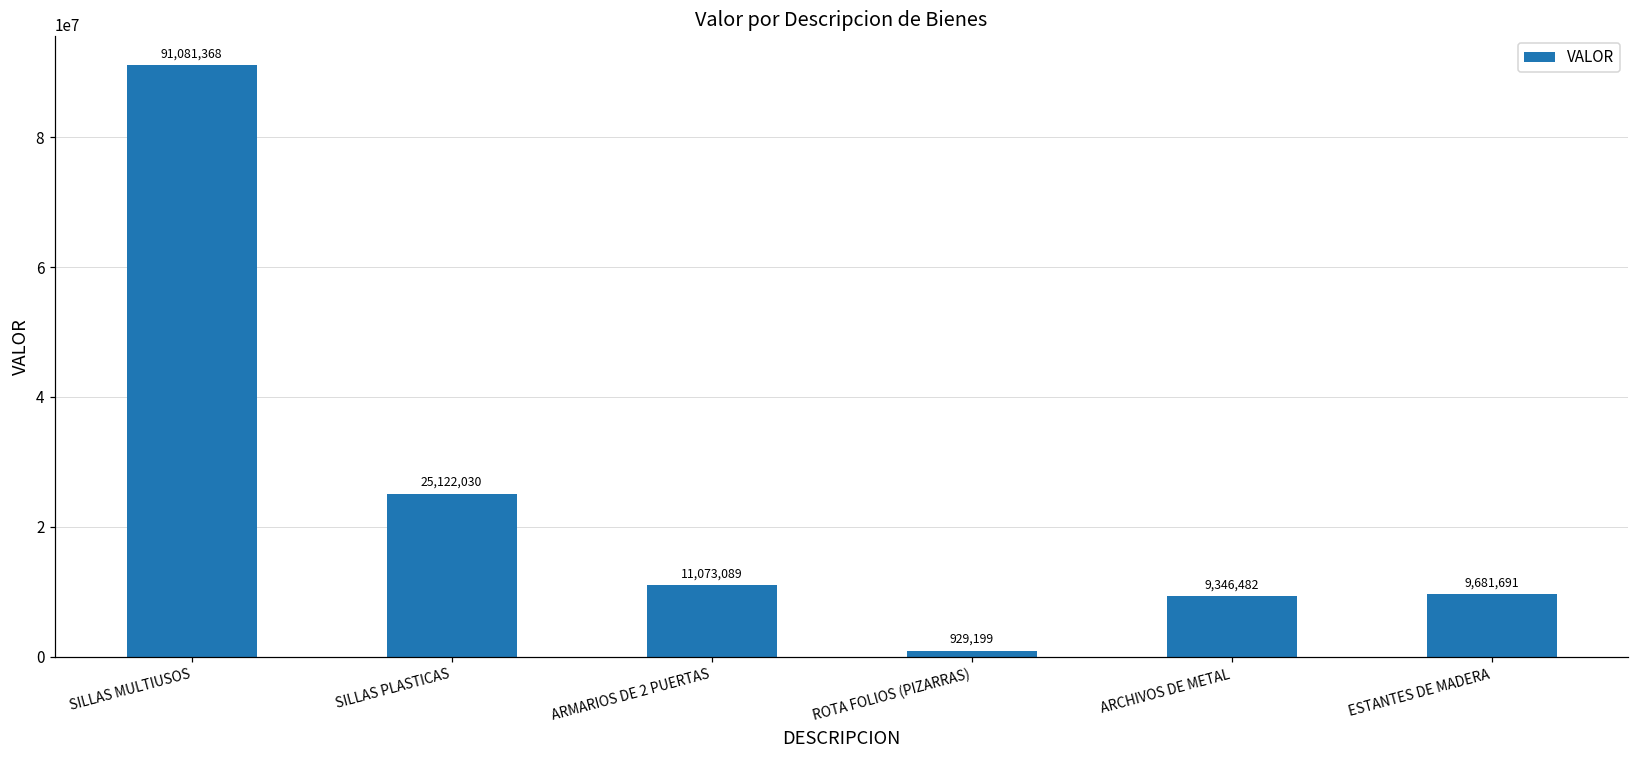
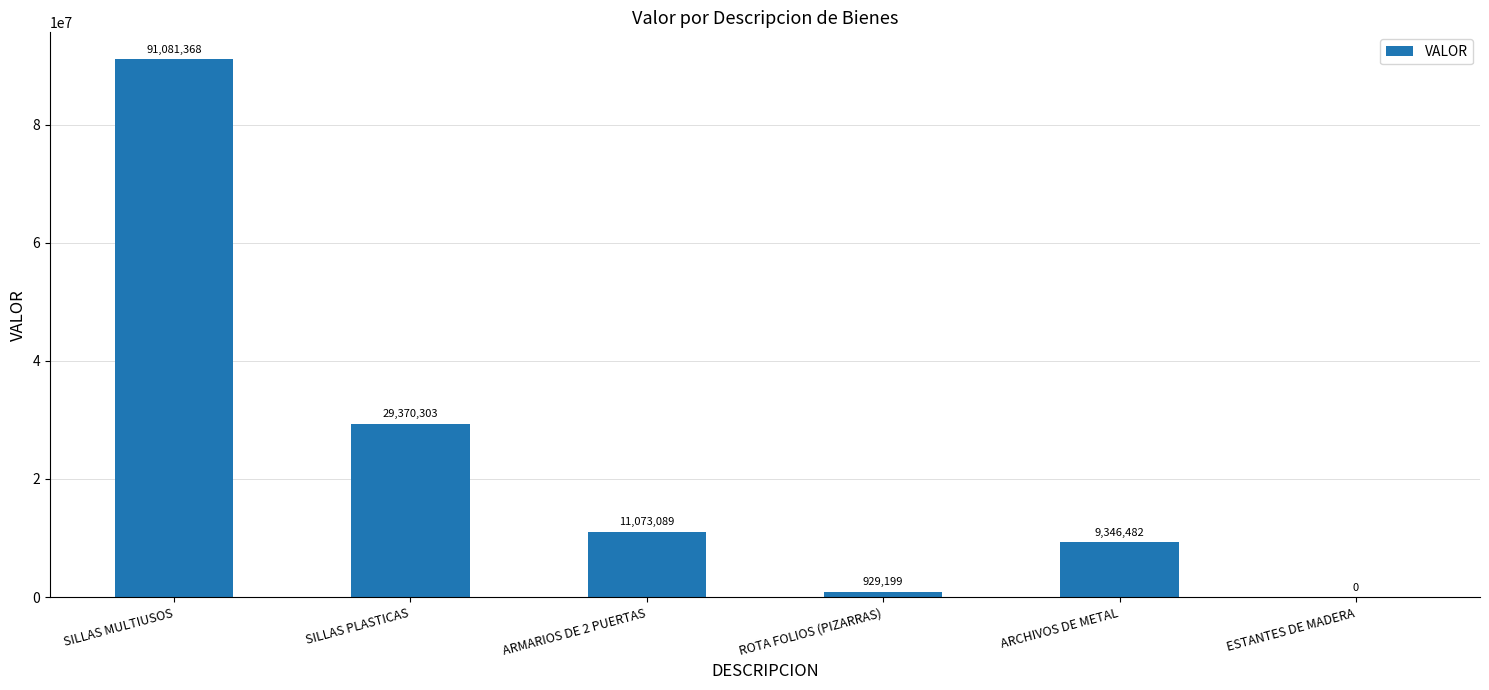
  {
    "SILLAS MULTIUSOS": "91,081,368",
-   "SILLAS PLASTICAS": "25,122,030",
+   "SILLAS PLASTICAS": "29,370,303",
    "ARMARIOS DE 2 PUERTAS": "11,073,089",
    "ROTA FOLIOS (PIZARRAS)": "929,199",
    "ARCHIVOS DE METAL": "9,346,482",
-   "ESTANTES DE MADERA": "9,681,691"
+   "ESTANTES DE MADERA": "0"
  }
